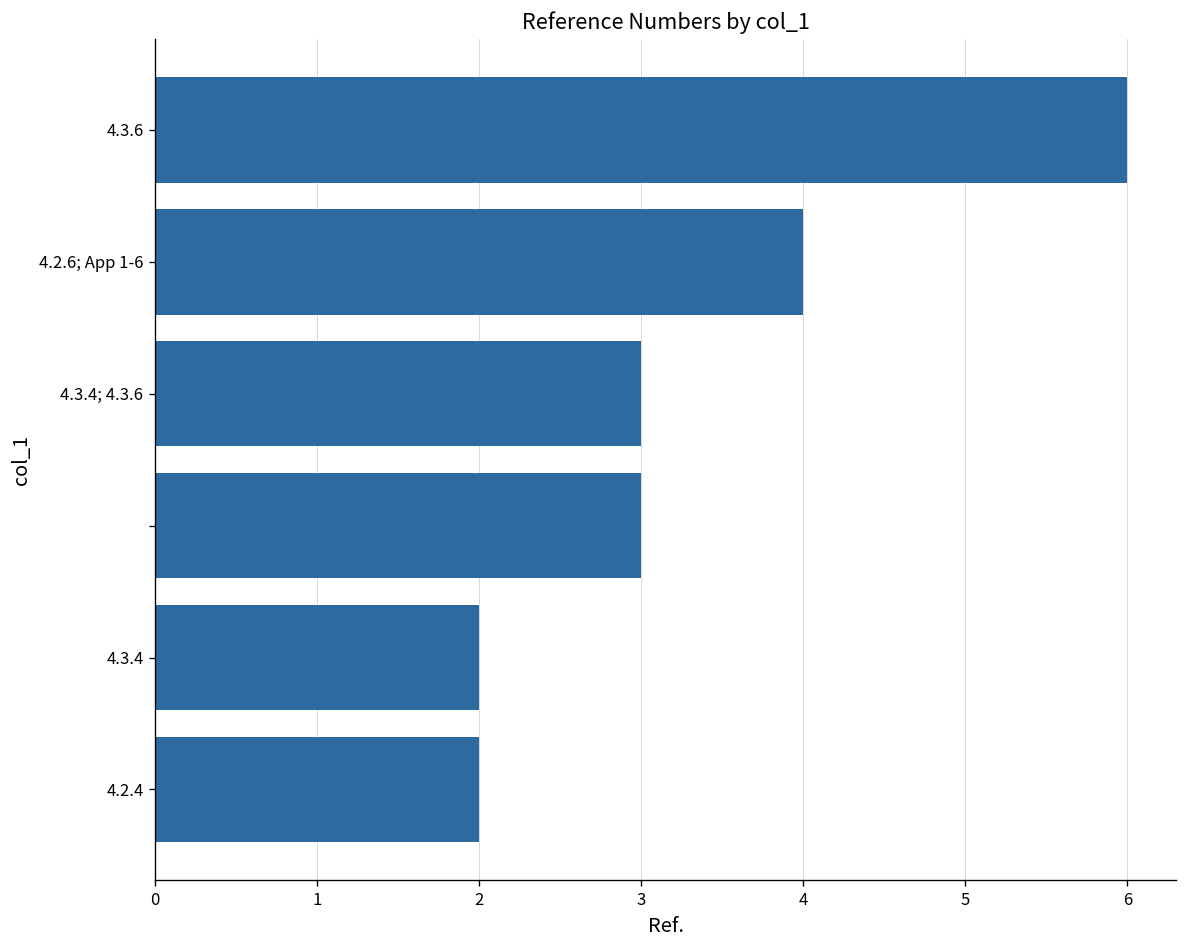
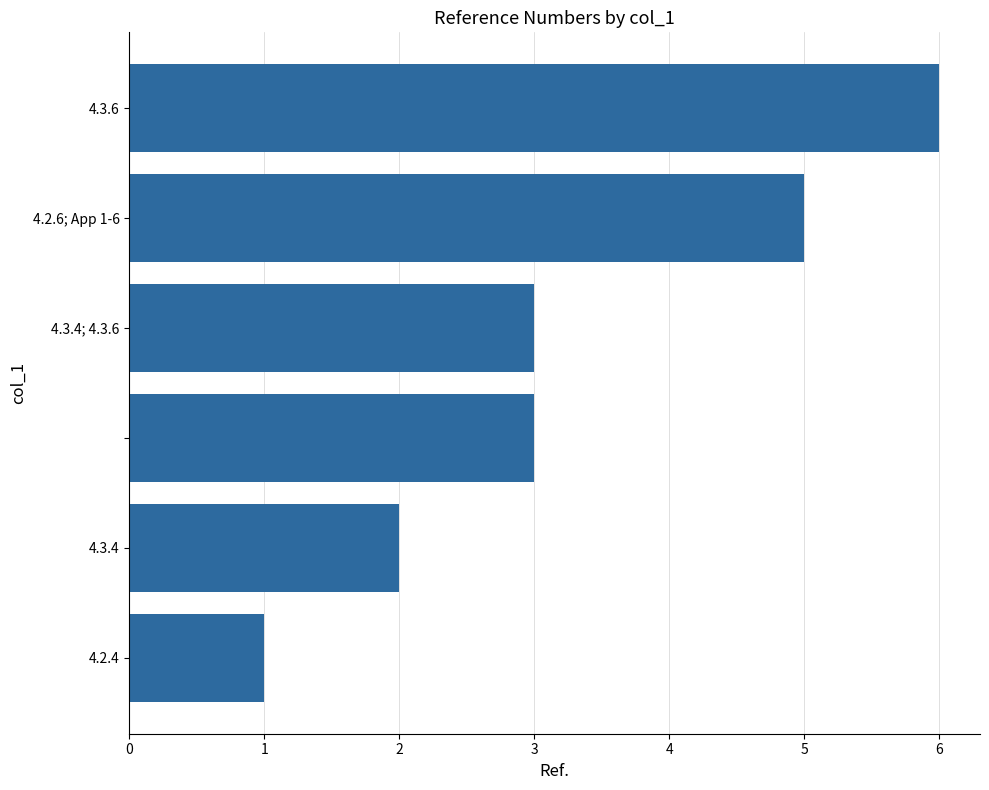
  {
    "4.3.6": 6,
-   "4.2.6; App 1-6": 4,
+   "4.2.6; App 1-6": 5,
    "4.3.4; 4.3.6": 3,
    "4.3.4": 2,
-   "4.2.4": 2
+   "4.2.4": 1
  }
